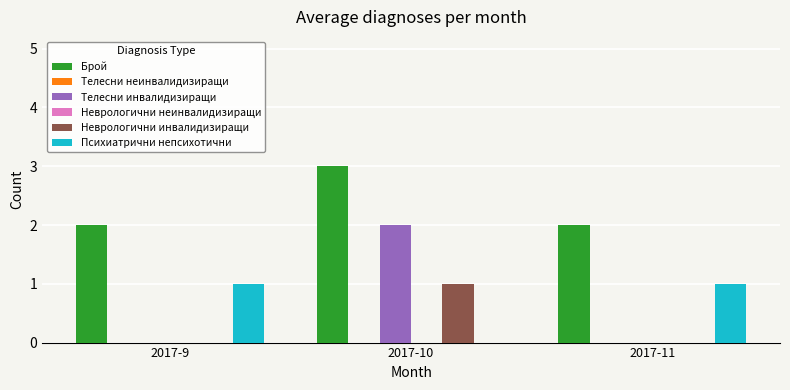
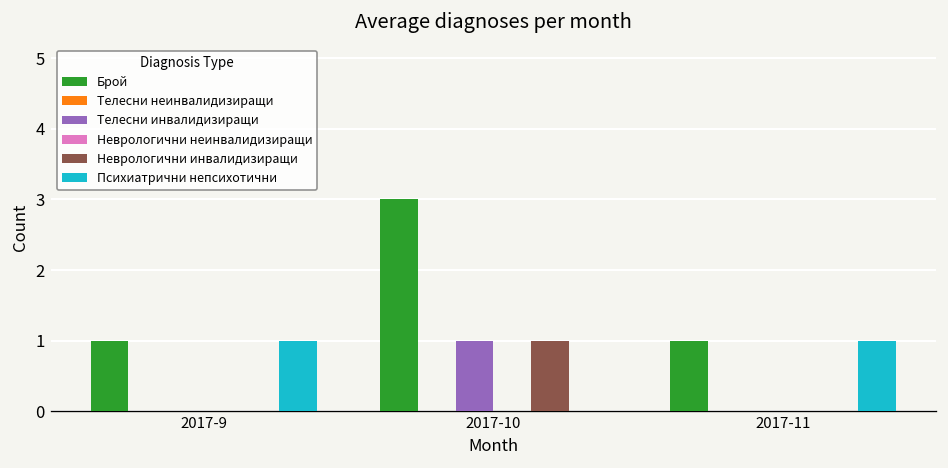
  {
    "Брой": {
-     "2017-9": 2,
+     "2017-9": 1,
      "2017-10": 3,
-     "2017-11": 2
+     "2017-11": 1
    },
    "Телесни неинвалидизиращи": {
      "2017-9": 0,
      "2017-10": 0,
      "2017-11": 0
    },
    "Телесни инвалидизиращи": {
      "2017-9": 0,
-     "2017-10": 2,
+     "2017-10": 1,
      "2017-11": 0
    },
    "Неврологични неинвалидизиращи": {
      "2017-9": 0,
      "2017-10": 0,
      "2017-11": 0
    },
    "Неврологични инвалидизиращи": {
      "2017-9": 0,
      "2017-10": 1,
      "2017-11": 0
    },
    "Психиатрични непсихотични": {
      "2017-9": 1,
      "2017-10": 0,
      "2017-11": 1
    }
  }
